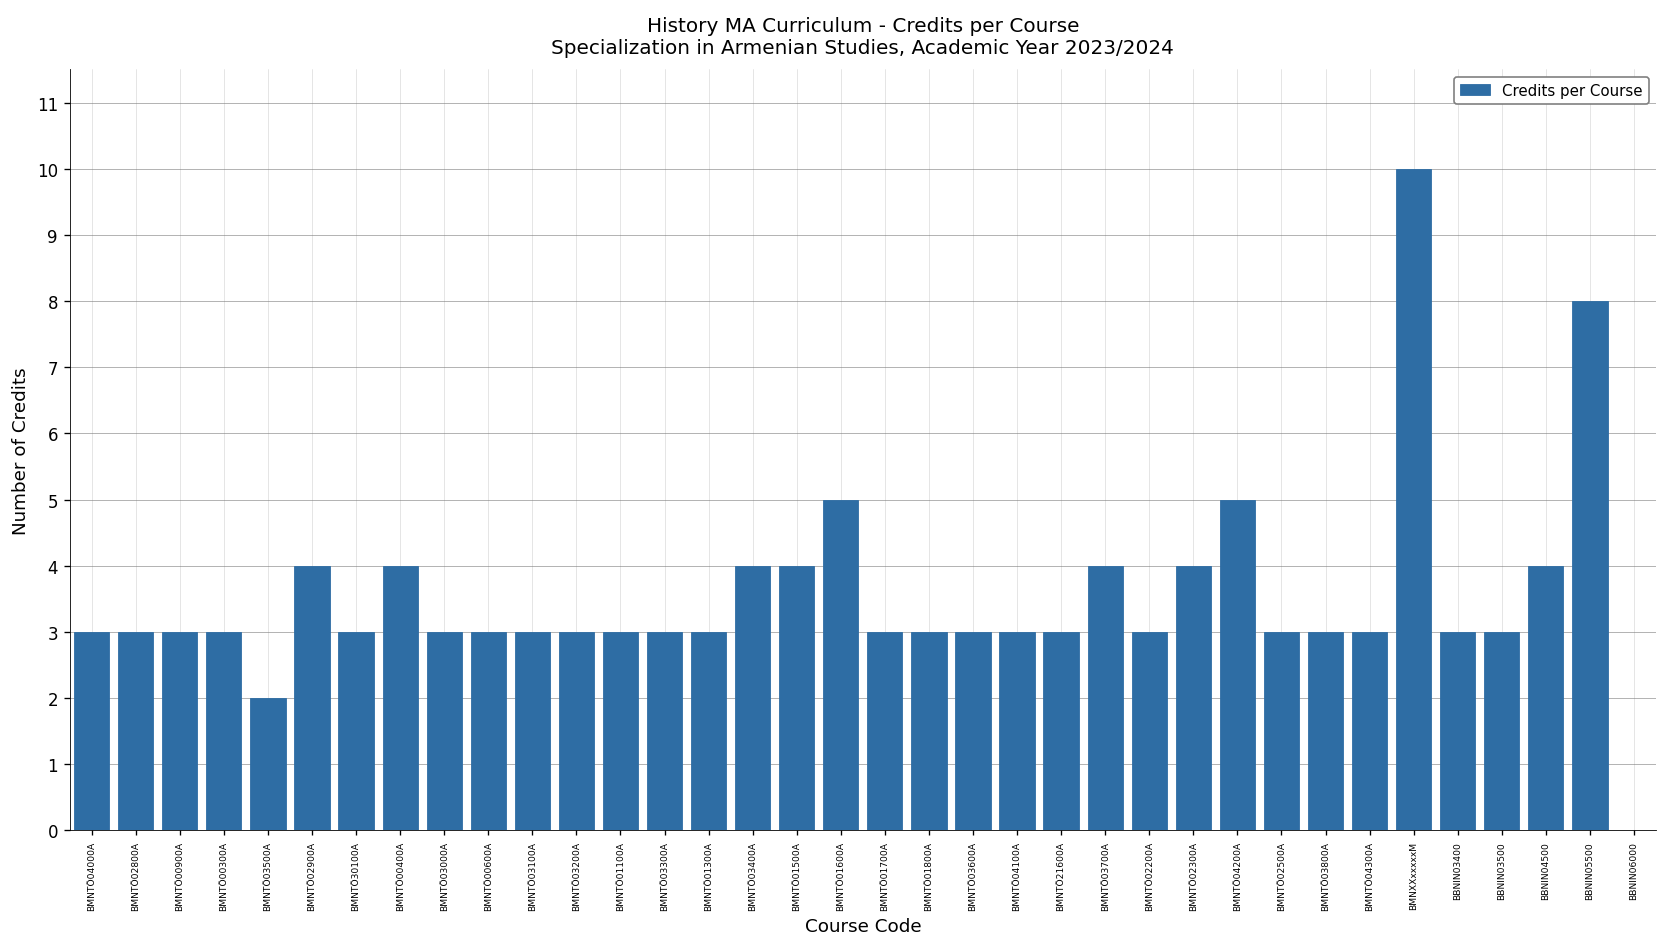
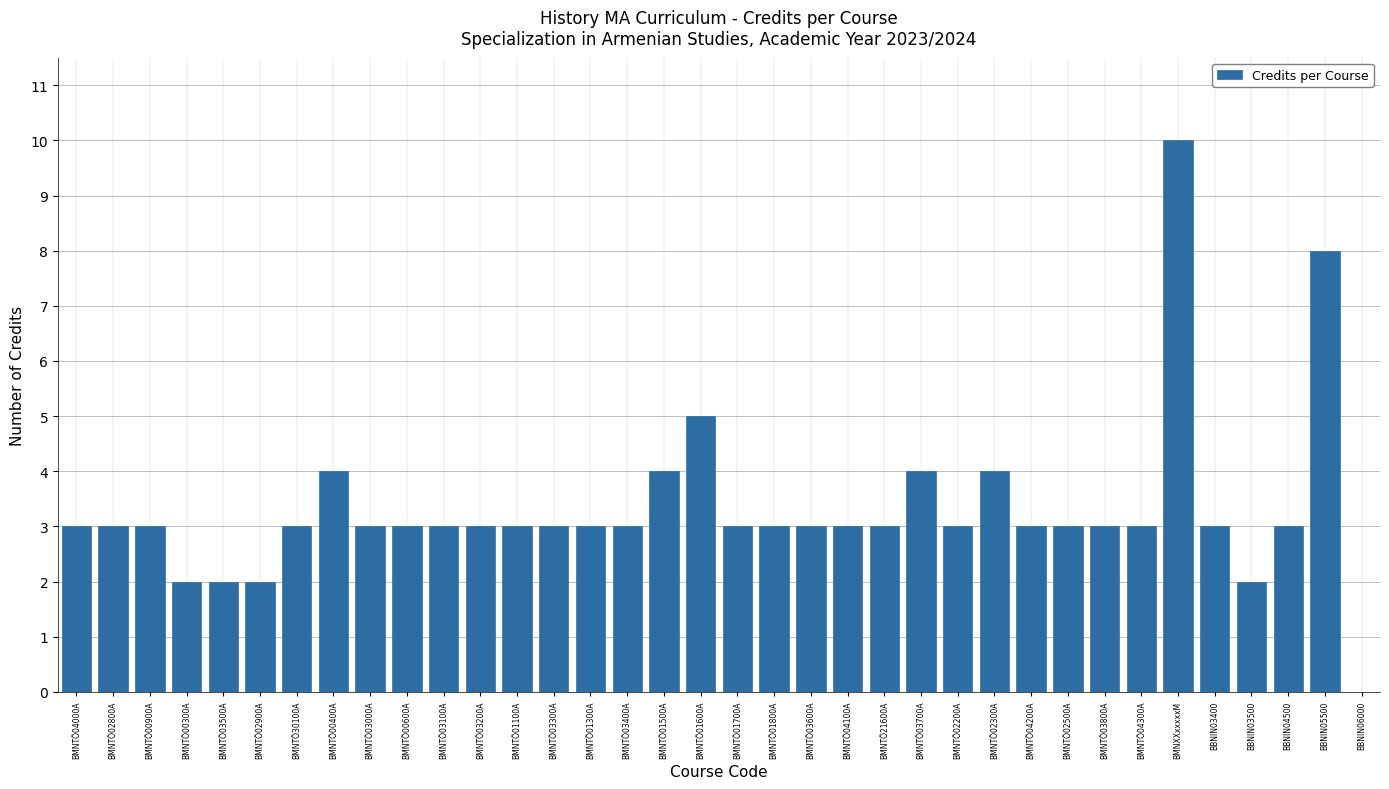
  {
    "BMNTÖ04000A": 3,
    "BMNTÖ02800A": 3,
    "BMNTÖ00900A": 3,
-   "BMNTÖ00300A": 3,
+   "BMNTÖ00300A": 2,
    "BMNTÖ03500A": 2,
-   "BMNTÖ02900A": 4,
+   "BMNTÖ02900A": 2,
    "BMNTÖ30100A": 3,
    "BMNTÖ00400A": 4,
    "BMNTÖ03000A": 3,
    "BMNTÖ00600A": 3,
    "BMNTÖ03100A": 3,
    "BMNTÖ03200A": 3,
    "BMNTÖ01100A": 3,
    "BMNTÖ03300A": 3,
    "BMNTÖ01300A": 3,
-   "BMNTÖ03400A": 4,
+   "BMNTÖ03400A": 3,
    "BMNTÖ01500A": 4,
    "BMNTÖ01600A": 5,
    "BMNTÖ01700A": 3,
    "BMNTÖ01800A": 3,
    "BMNTÖ03600A": 3,
    "BMNTÖ04100A": 3,
    "BMNTÖ21600A": 3,
    "BMNTÖ03700A": 4,
    "BMNTÖ02200A": 3,
    "BMNTÖ02300A": 4,
-   "BMNTÖ04200A": 5,
+   "BMNTÖ04200A": 3,
    "BMNTÖ02500A": 3,
    "BMNTÖ03800A": 3,
    "BMNTÖ04300A": 3,
    "BMNXXxxxxxM": 10,
    "BBNIN03400": 3,
-   "BBNIN03500": 3,
-   "BBNIN04500": 4,
+   "BBNIN03500": 2,
+   "BBNIN04500": 3,
    "BBNIN05500": 8,
    "BBNIN06000": 0
  }
